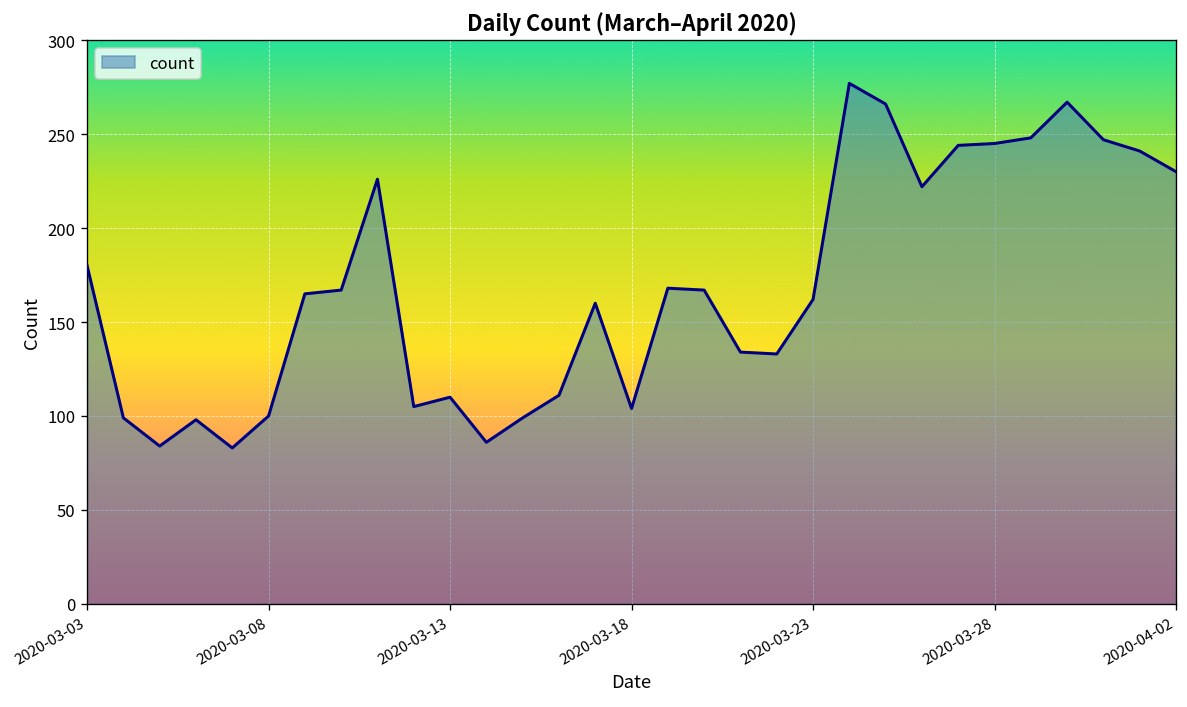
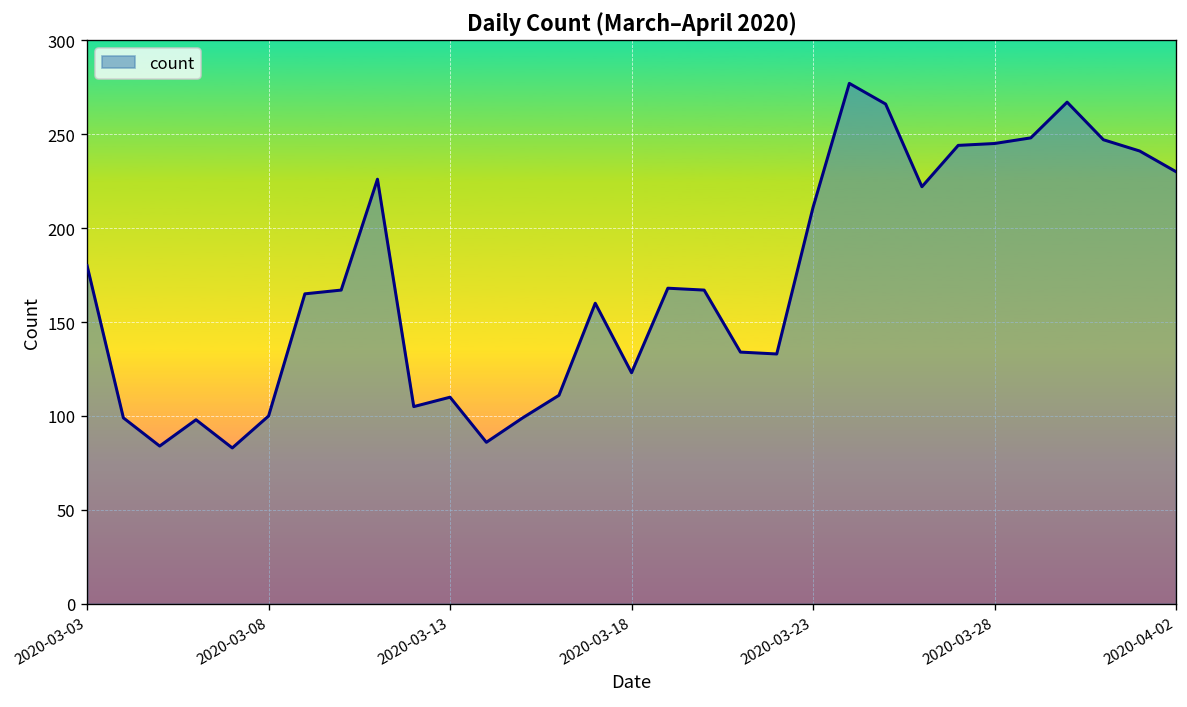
  {
    "2020-03-03": 180,
    "2020-03-08": 100,
    "2020-03-13": 110,
-   "2020-03-18": 104,
-   "2020-03-23": 162,
+   "2020-03-18": 123,
+   "2020-03-23": 211,
    "2020-03-28": 245,
    "2020-04-02": 230
  }
